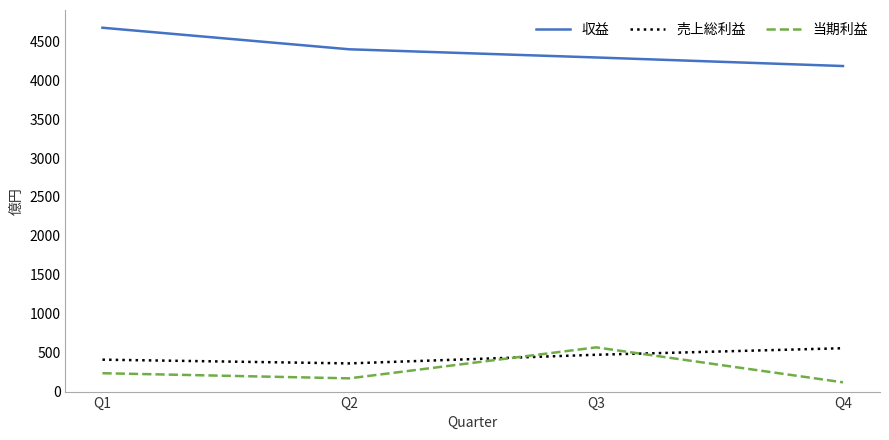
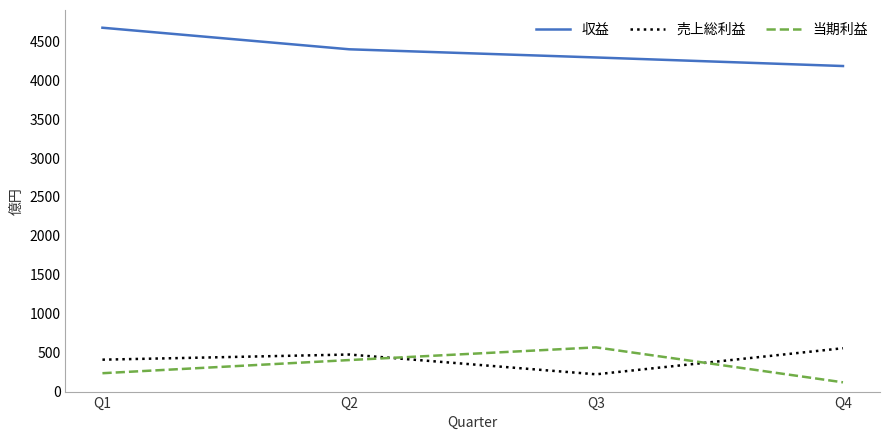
  {
    "収益": {
      "Q1": 4700,
      "Q2": 4400,
      "Q3": 4300,
      "Q4": 4200
    },
    "売上総利益": {
      "Q1": 400,
-     "Q2": 400,
-     "Q3": 500,
+     "Q2": 500,
+     "Q3": 200,
      "Q4": 600
    },
    "当期利益": {
      "Q1": 200,
-     "Q2": 200,
+     "Q2": 400,
      "Q3": 600,
      "Q4": 100
    }
  }
